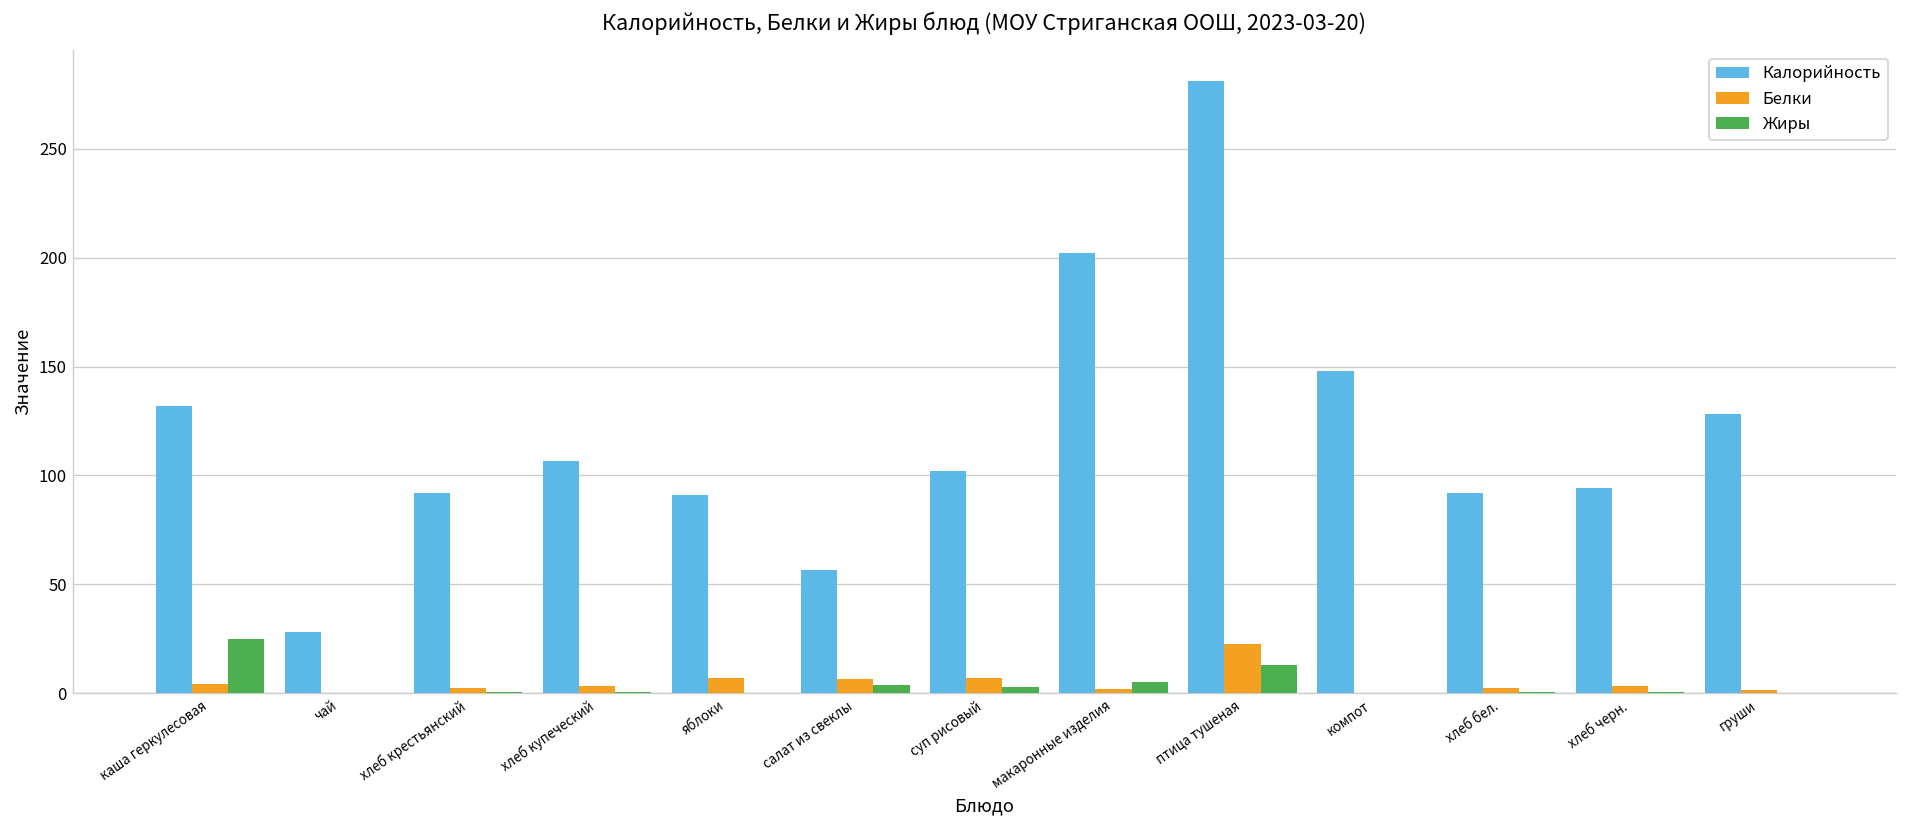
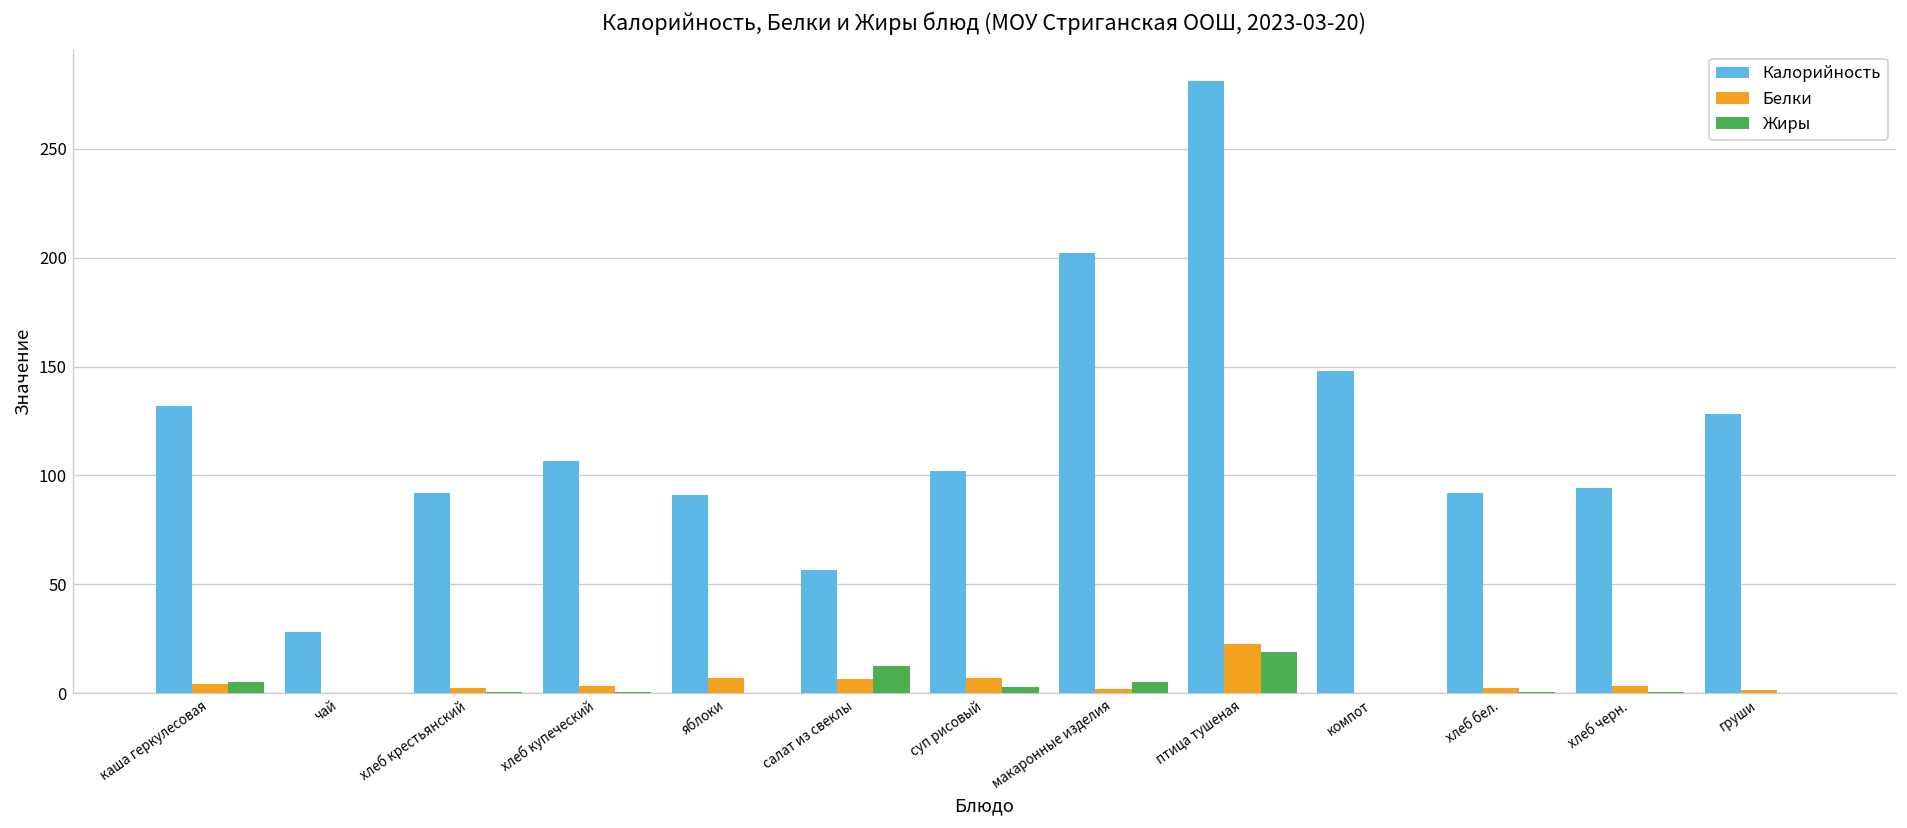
  {
    "Калорийность": {
      "каша геркулесовая": 132,
      "чай": 28,
      "хлеб крестьянский": 92,
      "хлеб купеческий": 106,
      "яблоки": 91,
      "салат из свеклы": 56,
      "суп рисовый": 102,
      "макаронные изделия": 202,
      "птица тушеная": 281,
      "компот": 148,
      "хлеб бел.": 92,
      "хлеб черн.": 94,
      "груши": 128
    },
    "Белки": {
      "каша геркулесовая": 4,
      "хлеб крестьянский": 2,
      "хлеб купеческий": 3,
      "яблоки": 7,
      "салат из свеклы": 7,
      "суп рисовый": 7,
      "макаронные изделия": 2,
      "птица тушеная": 23,
      "хлеб бел.": 2,
      "хлеб черн.": 3,
      "груши": 2
    },
    "Жиры": {
-     "каша геркулесовая": 25,
+     "каша геркулесовая": 5,
      "чай": 0,
-     "салат из свеклы": 4,
+     "салат из свеклы": 13,
      "суп рисовый": 3,
      "макаронные изделия": 5,
-     "птица тушеная": 13,
+     "птица тушеная": 19,
      "компот": 0,
      "груши": 0
    }
  }
